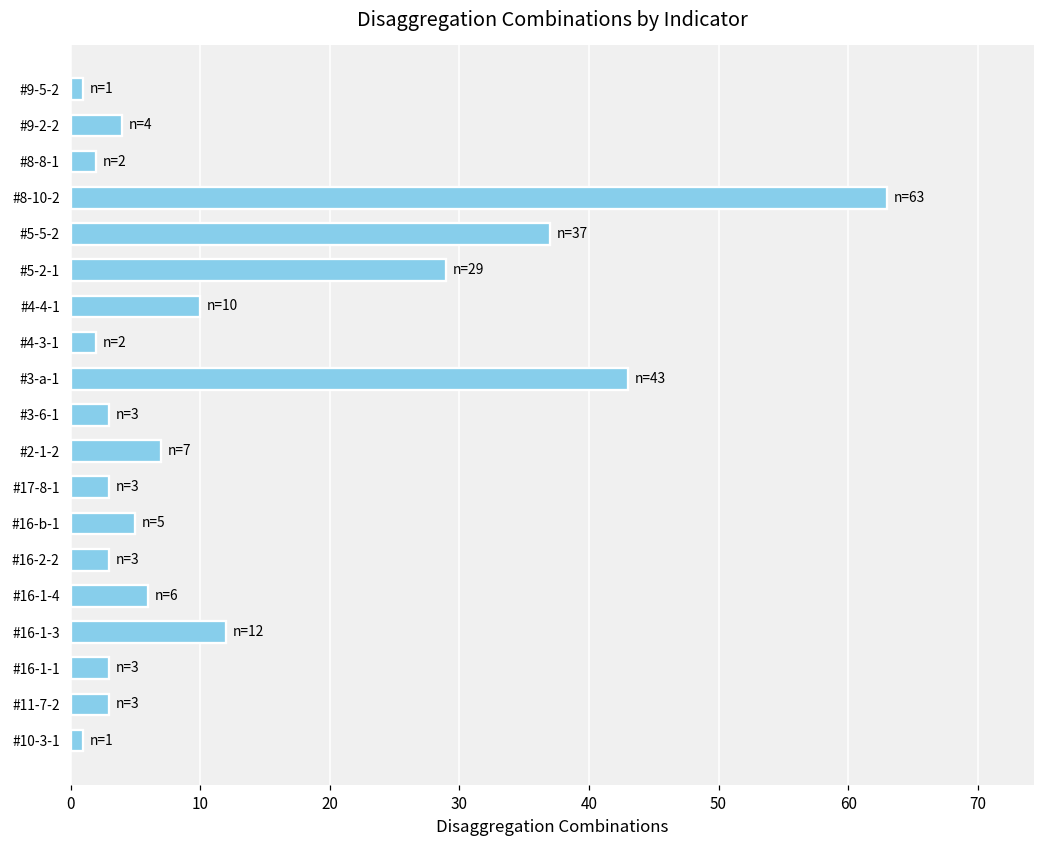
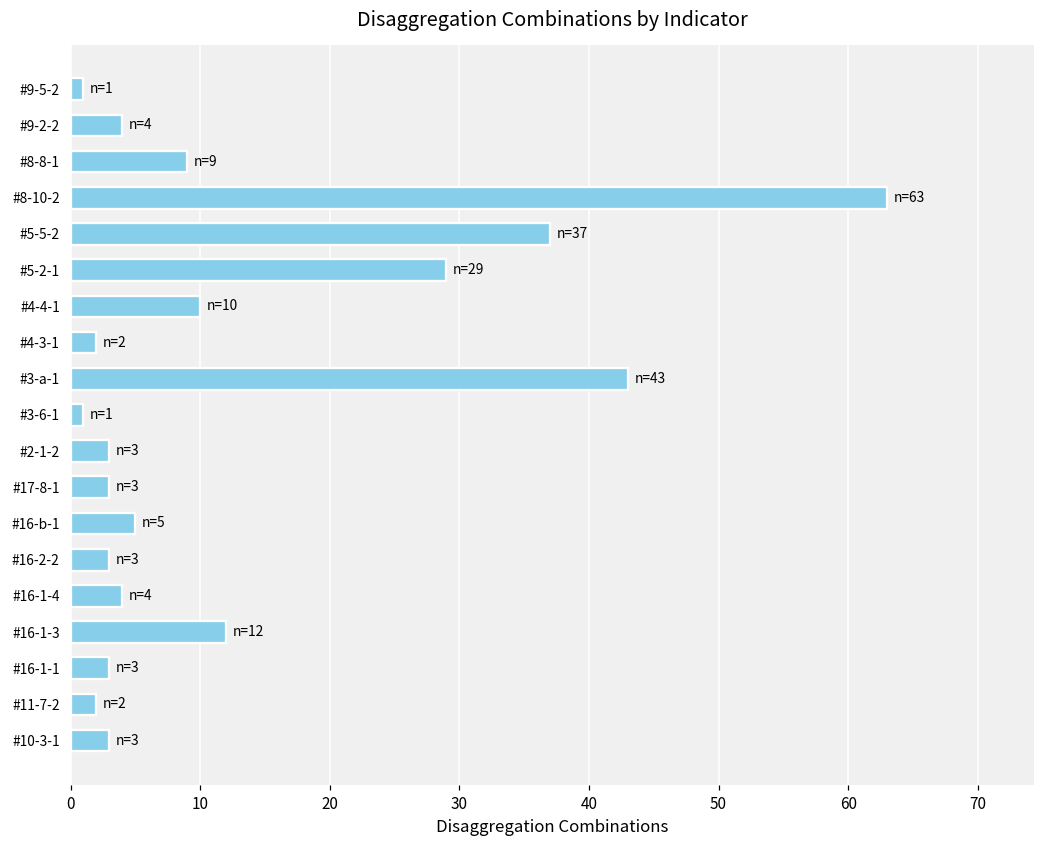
  {
    "#9-5-2": 1,
    "#9-2-2": 4,
-   "#8-8-1": 2,
+   "#8-8-1": 9,
    "#8-10-2": 63,
    "#5-5-2": 37,
    "#5-2-1": 29,
    "#4-4-1": 10,
    "#4-3-1": 2,
    "#3-a-1": 43,
-   "#3-6-1": 3,
-   "#2-1-2": 7,
+   "#3-6-1": 1,
+   "#2-1-2": 3,
    "#17-8-1": 3,
    "#16-b-1": 5,
    "#16-2-2": 3,
-   "#16-1-4": 6,
+   "#16-1-4": 4,
    "#16-1-3": 12,
    "#16-1-1": 3,
-   "#11-7-2": 3,
-   "#10-3-1": 1
+   "#11-7-2": 2,
+   "#10-3-1": 3
  }
